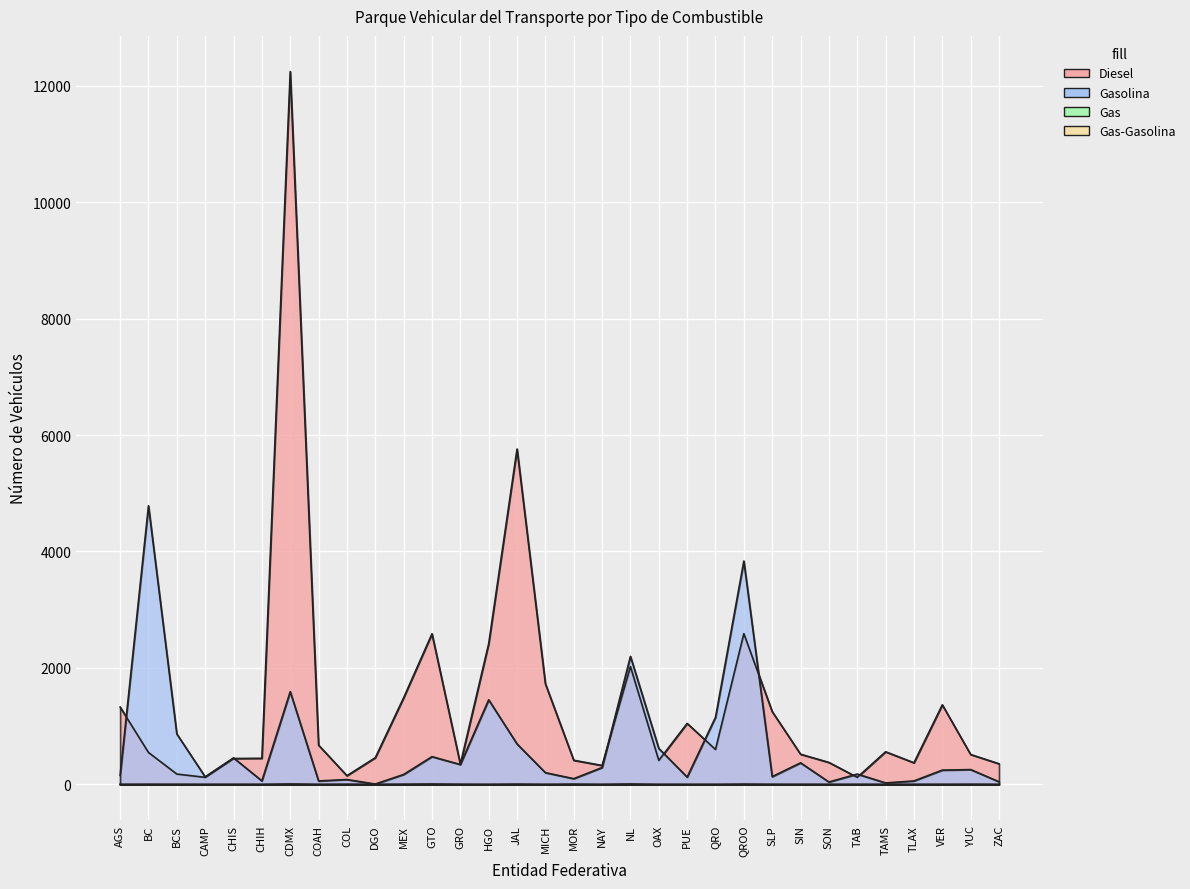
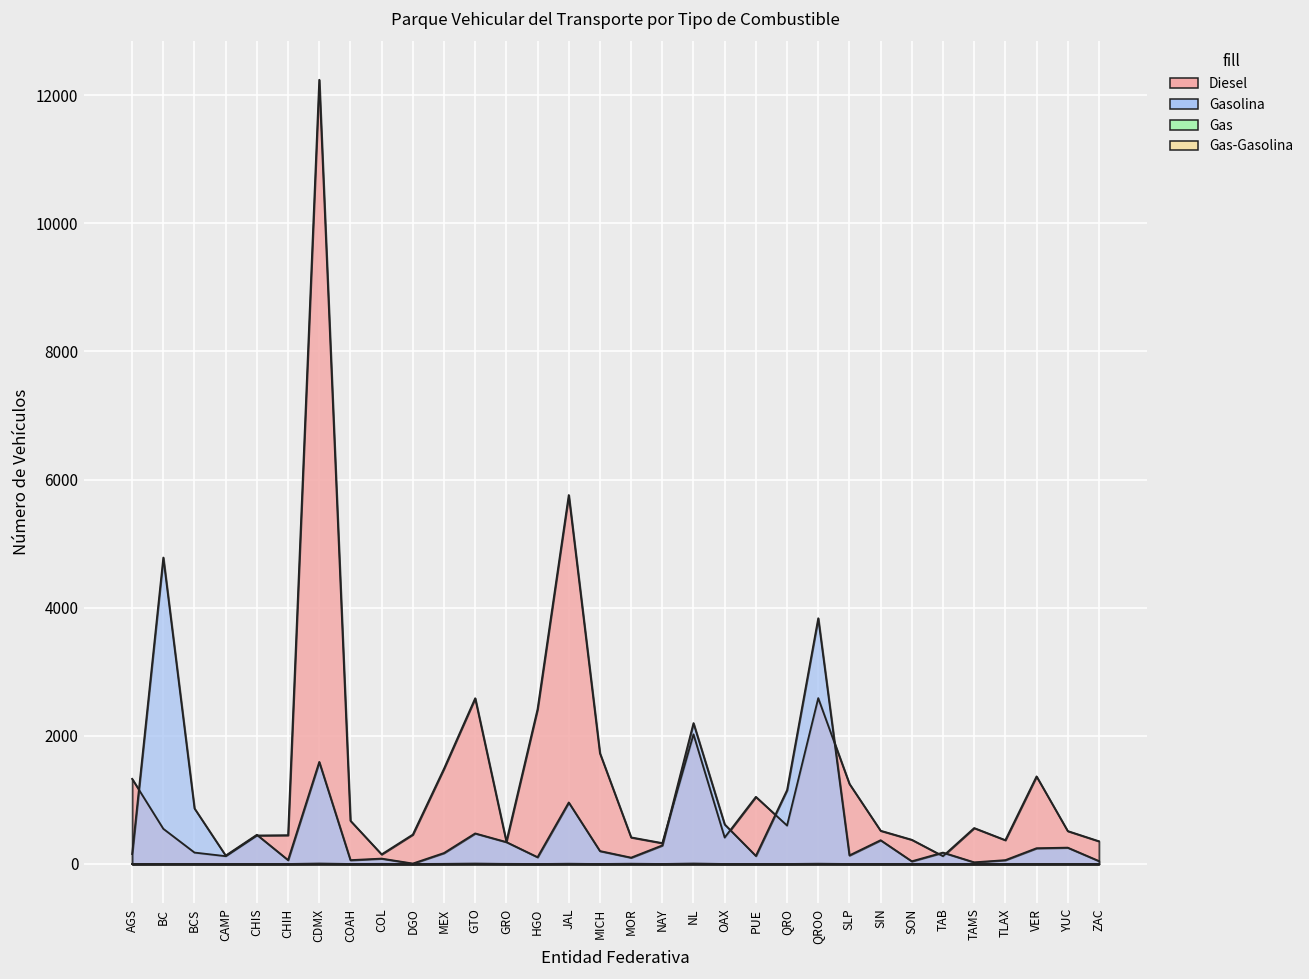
  {
    "Gasolina": {
      "AGS": 200,
      "BC": 4800,
      "BCS": 900,
      "CHIH": 100,
      "CDMX": 1600,
      "COAH": 100,
      "COL": 100,
      "MEX": 200,
      "GTO": 500,
-     "HGO": 1500,
-     "JAL": 700,
+     "HGO": 100,
+     "JAL": 1000,
      "MICH": 200,
      "MOR": 100,
      "NL": 2200,
      "OAX": 600,
      "PUE": 100,
      "QRO": 1200,
      "QROO": 3800,
      "SLP": 100,
      "SIN": 400,
      "TAB": 200,
      "TLAX": 100,
      "VER": 200,
      "YUC": 300,
      "ZAC": 0
    }
  }
